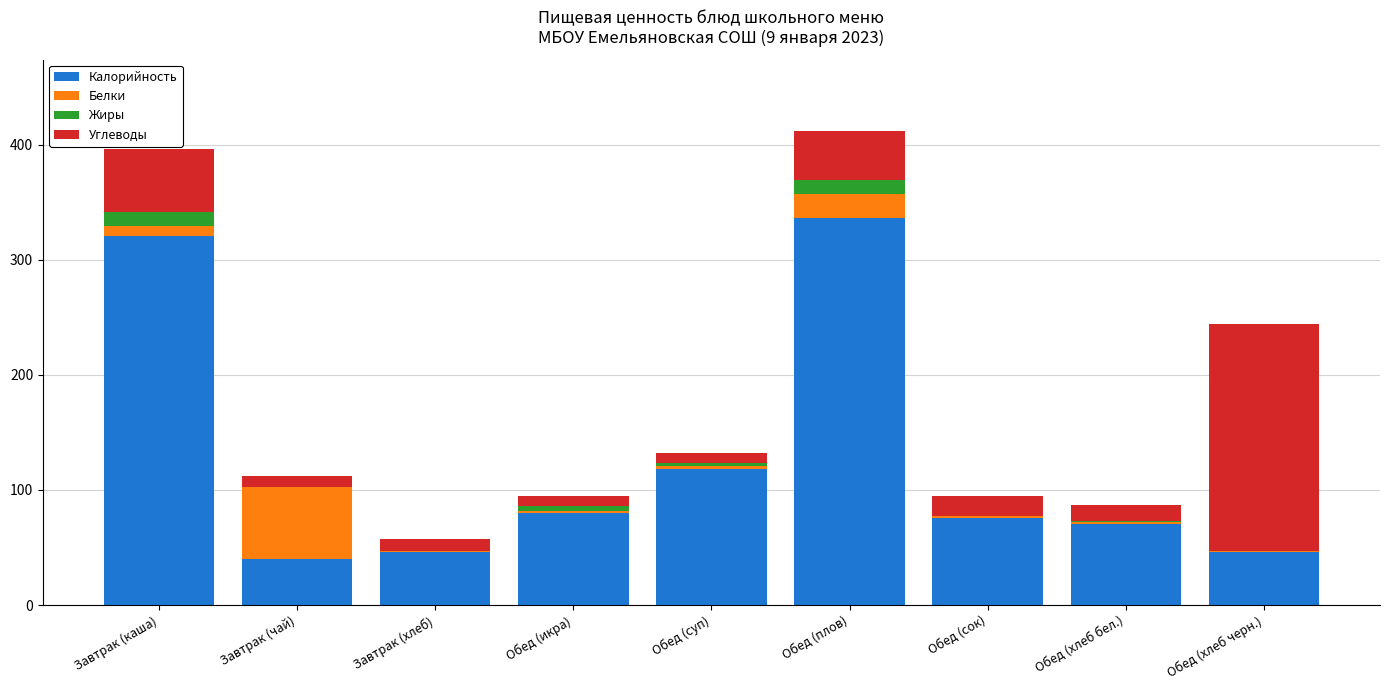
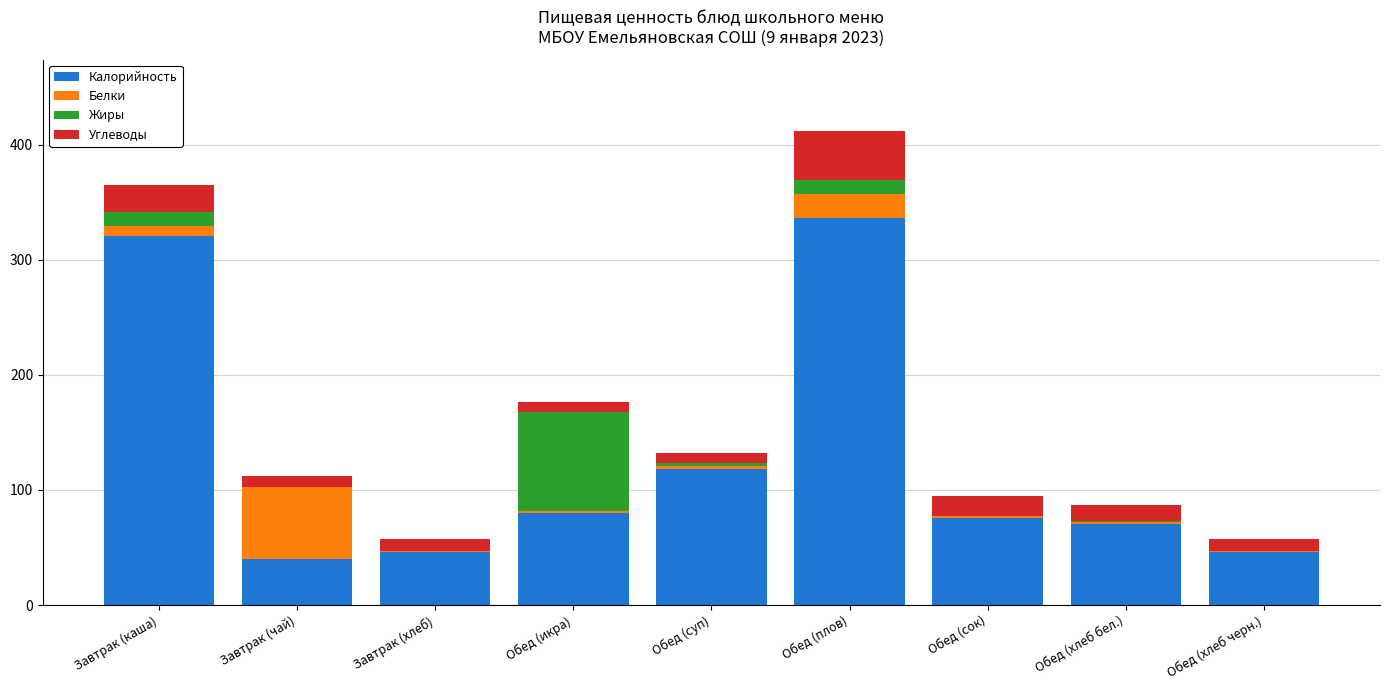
  {
    "Калорийность": {
      "Завтрак (каша)": 321,
      "Завтрак (чай)": 40,
      "Завтрак (хлеб)": 46,
      "Обед (икра)": 80,
      "Обед (суп)": 118,
      "Обед (плов)": 336,
      "Обед (сок)": 76,
      "Обед (хлеб бел.)": 70,
      "Обед (хлеб черн.)": 46
    },
    "Белки": {
      "Завтрак (каша)": 9,
      "Завтрак (чай)": 62,
      "Обед (суп)": 3,
      "Обед (плов)": 20,
      "Обед (хлеб бел.)": 2
    },
    "Жиры": {
      "Завтрак (каша)": 12,
-     "Обед (икра)": 4,
+     "Обед (икра)": 86,
      "Обед (суп)": 3,
      "Обед (плов)": 13,
      "Обед (сок)": 0
    },
    "Углеводы": {
-     "Завтрак (каша)": 54,
+     "Завтрак (каша)": 23,
      "Завтрак (чай)": 10,
      "Завтрак (хлеб)": 10,
      "Обед (икра)": 9,
      "Обед (суп)": 9,
      "Обед (плов)": 43,
      "Обед (сок)": 18,
      "Обед (хлеб бел.)": 14,
-     "Обед (хлеб черн.)": 196
+     "Обед (хлеб черн.)": 10
    }
  }
